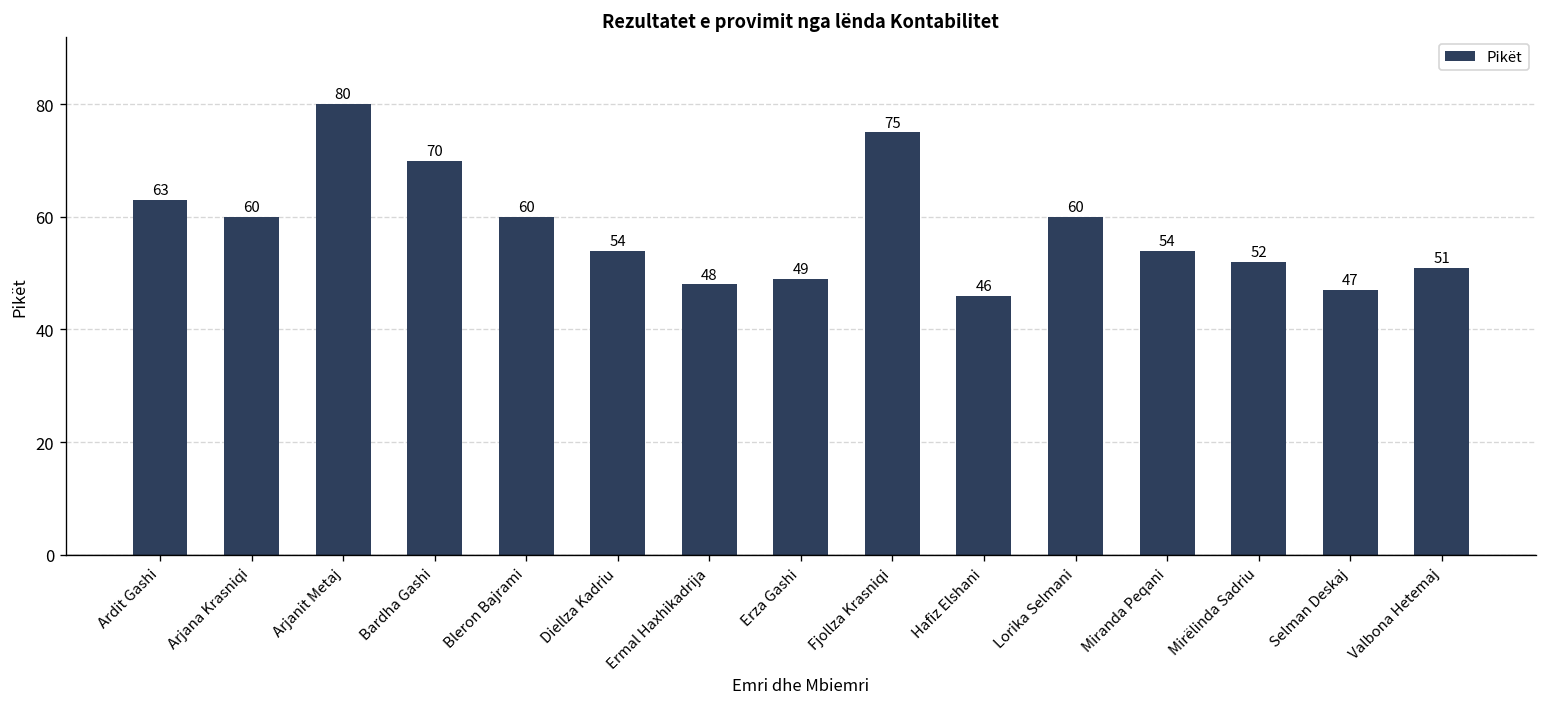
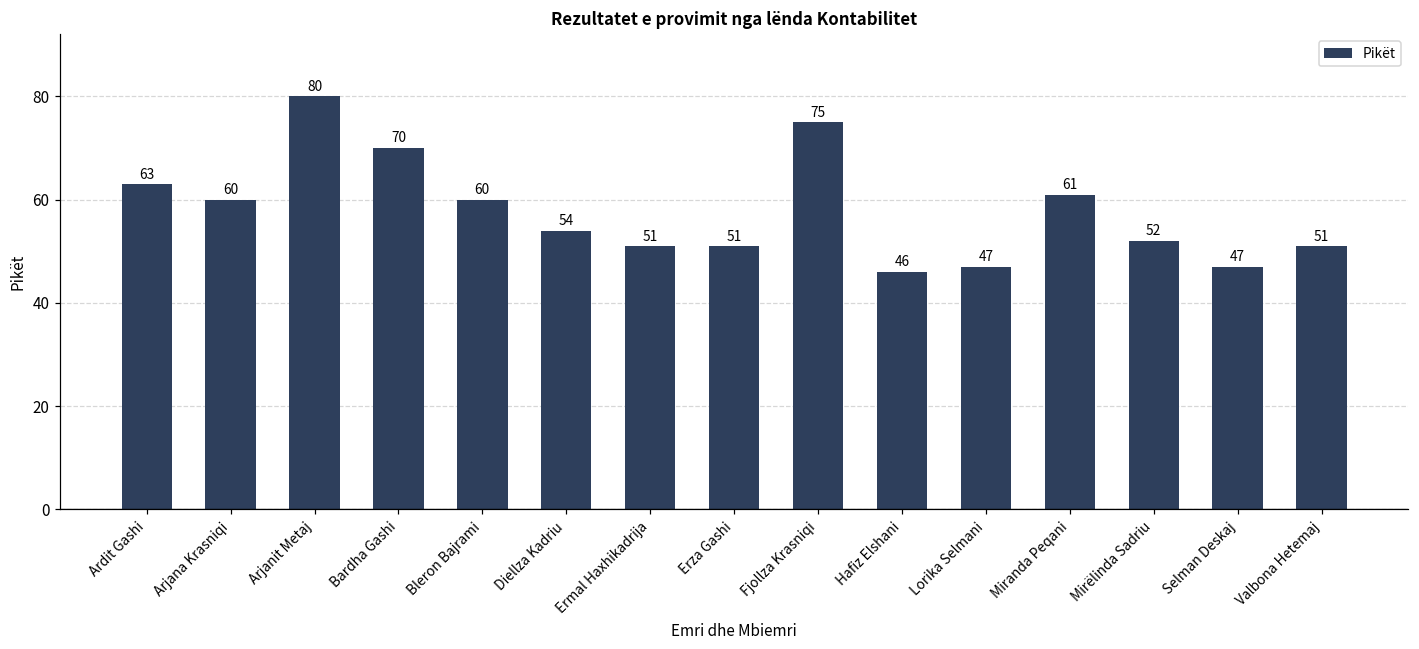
  {
    "Ardit Gashi": 63,
    "Arjana Krasniqi": 60,
    "Arjanit Metaj": 80,
    "Bardha Gashi": 70,
    "Bleron Bajrami": 60,
    "Diellza Kadriu": 54,
-   "Ermal Haxhikadrija": 48,
-   "Erza Gashi": 49,
+   "Ermal Haxhikadrija": 51,
+   "Erza Gashi": 51,
    "Fjollza Krasniqi": 75,
    "Hafiz Elshani": 46,
-   "Lorika Selmani": 60,
-   "Miranda Peqani": 54,
+   "Lorika Selmani": 47,
+   "Miranda Peqani": 61,
    "Mirëlinda Sadriu": 52,
    "Selman Deskaj": 47,
    "Valbona Hetemaj": 51
  }
